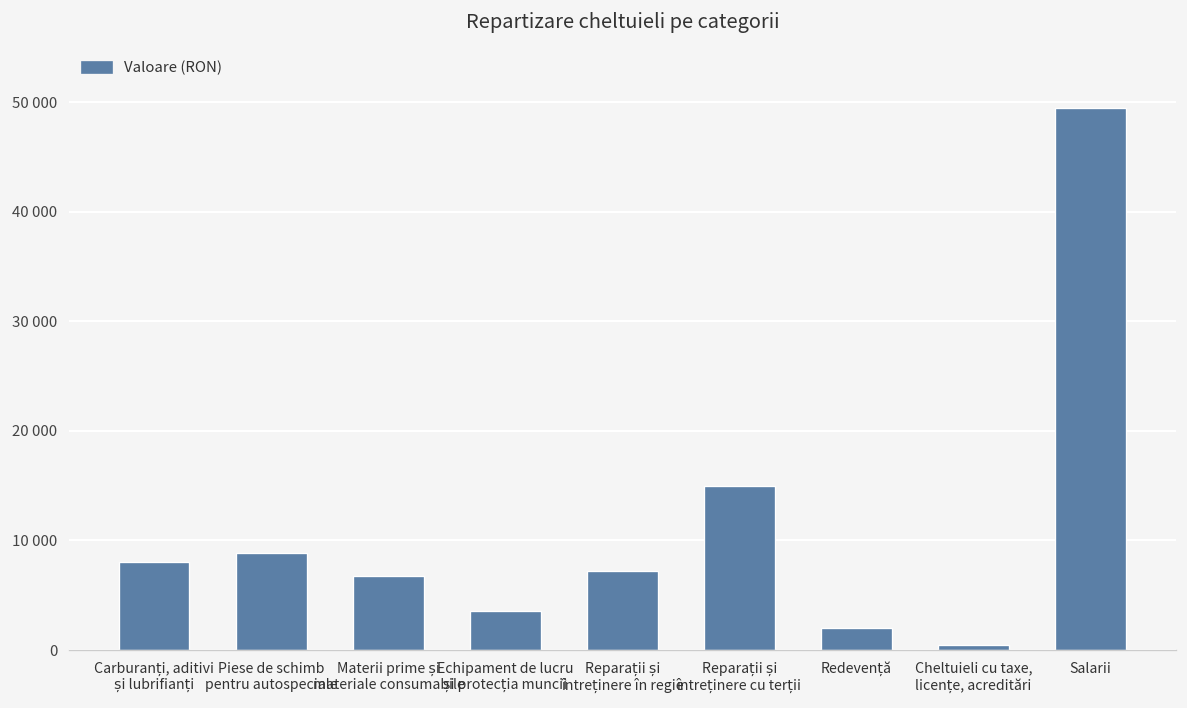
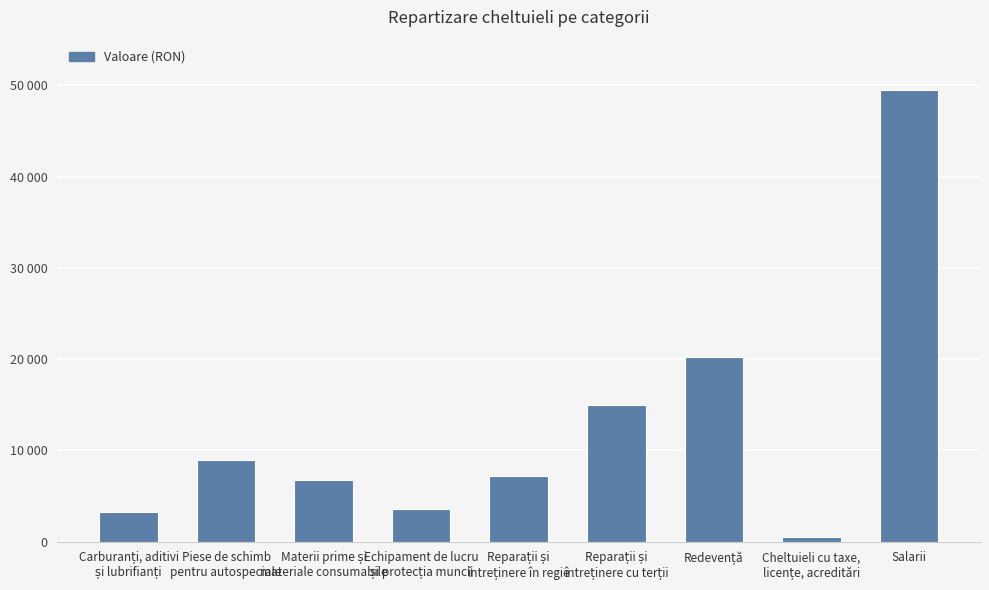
  {
-   "Carburanți, aditivi și lubrifianți": 8000,
+   "Carburanți, aditivi și lubrifianți": 3000,
    "Reparații și întreținere în regie": 7000,
    "Reparații și întreținere cu terții": 15000,
-   "Redevență": 2000,
+   "Redevență": 20000,
    "Cheltuieli cu taxe, licențe, acreditări": 0,
    "Salarii": 50000
  }
